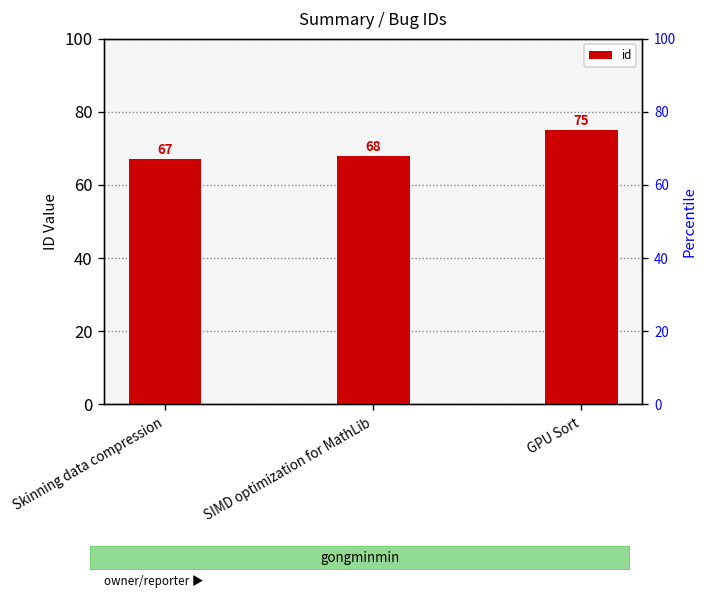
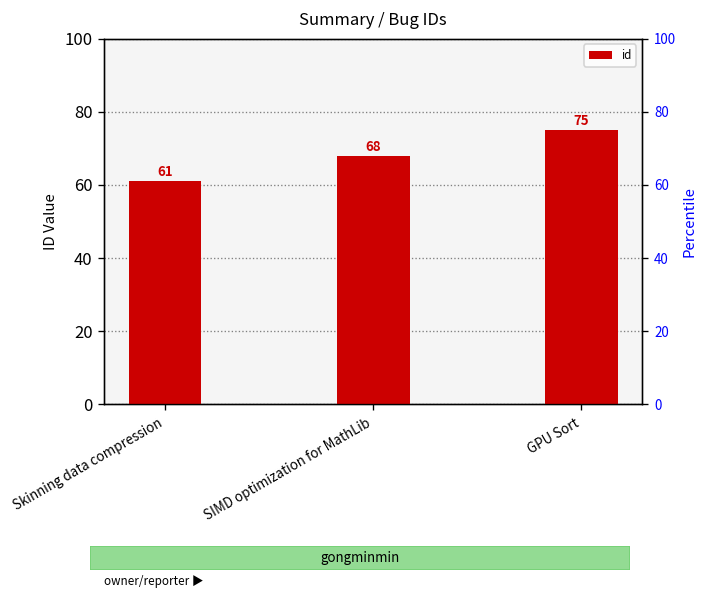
  {
-   "Skinning data compression": 67,
+   "Skinning data compression": 61,
    "SIMD optimization for MathLib": 68,
    "GPU Sort": 75
  }
